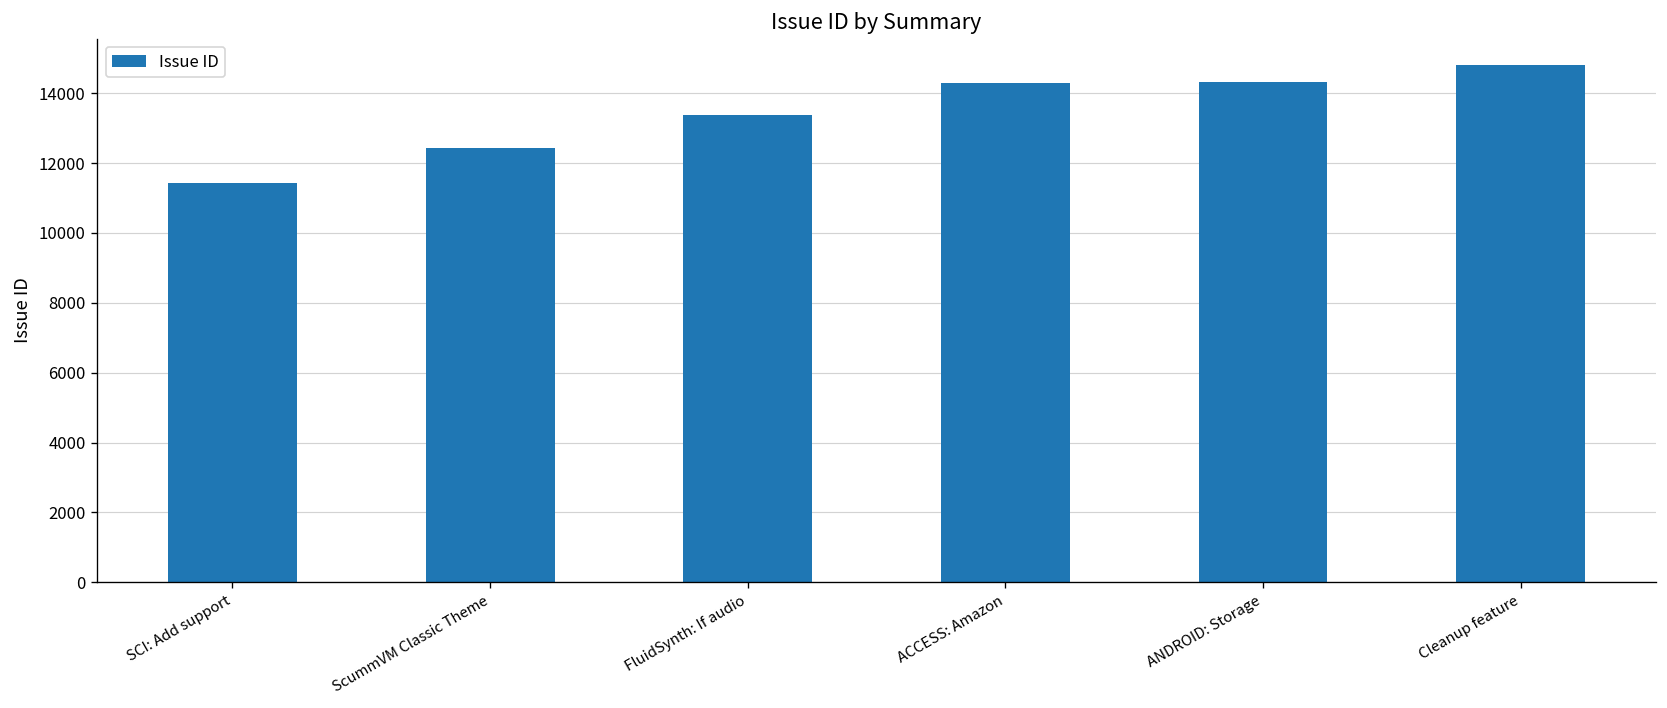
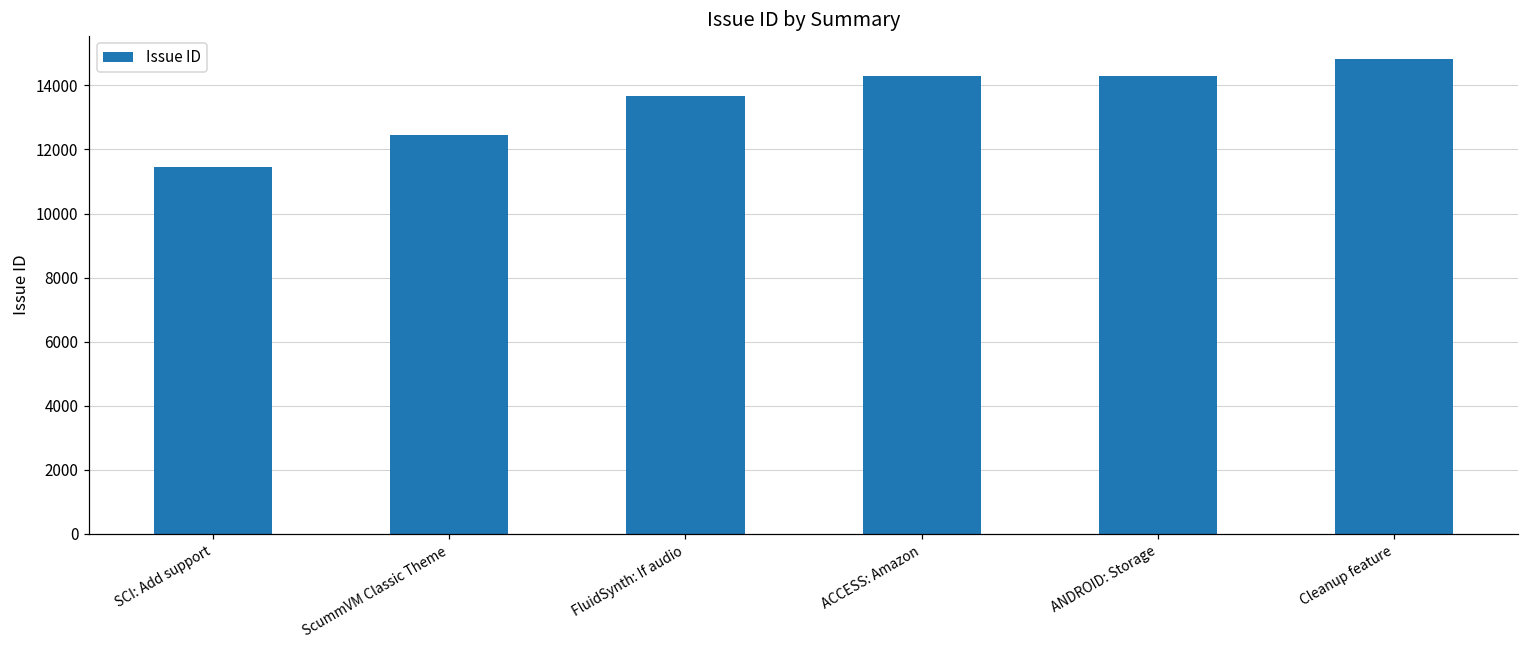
  {
    "SCI: Add support": 11400,
    "ScummVM Classic Theme": 12400,
-   "FluidSynth: If audio": 13400,
+   "FluidSynth: If audio": 13700,
    "ACCESS: Amazon": 14300,
    "ANDROID: Storage": 14300,
    "Cleanup feature": 14800
  }
